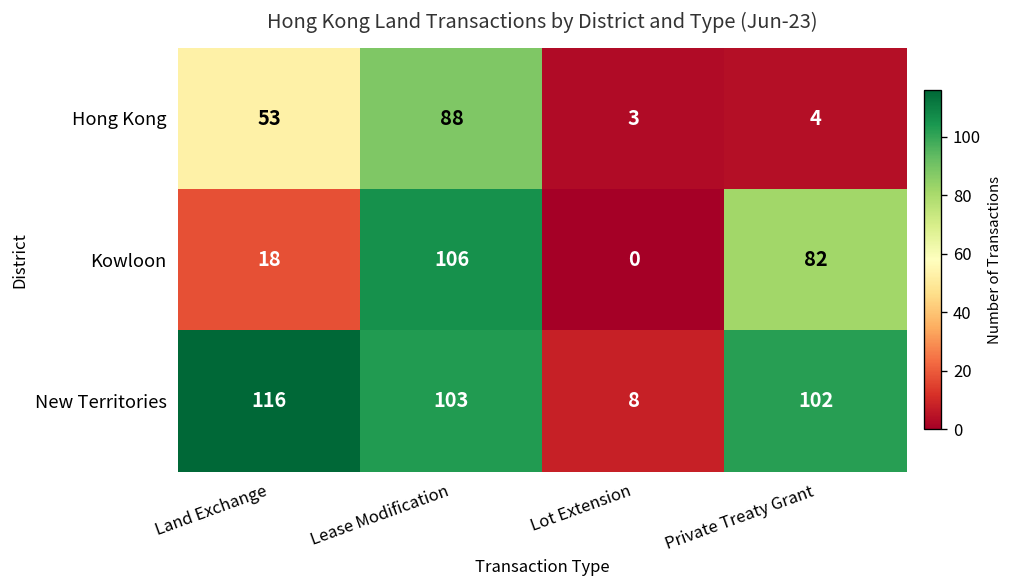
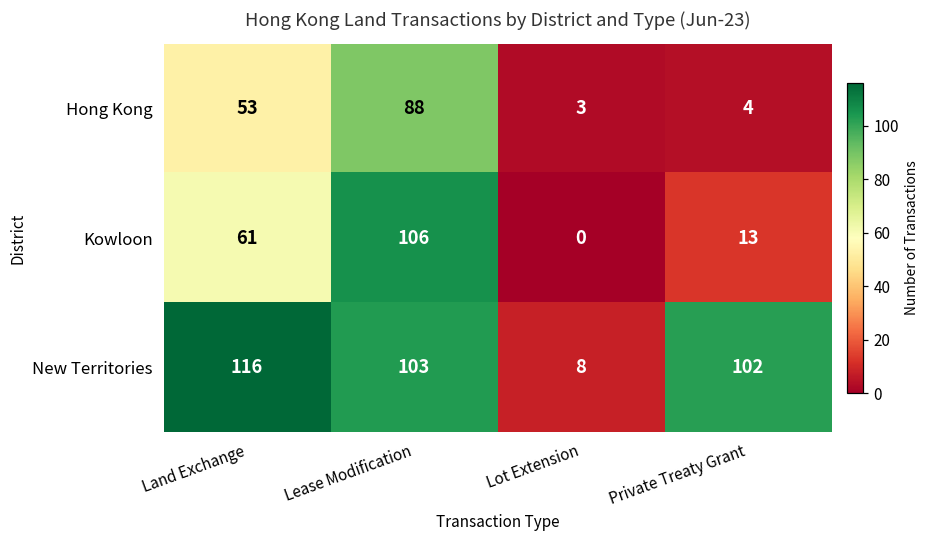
  {
    "Hong Kong": {
      "Land Exchange": 53,
      "Lease Modification": 88,
      "Lot Extension": 3,
      "Private Treaty Grant": 4
    },
    "Kowloon": {
-     "Land Exchange": 18,
+     "Land Exchange": 61,
      "Lease Modification": 106,
      "Lot Extension": 0,
-     "Private Treaty Grant": 82
+     "Private Treaty Grant": 13
    },
    "New Territories": {
      "Land Exchange": 116,
      "Lease Modification": 103,
      "Lot Extension": 8,
      "Private Treaty Grant": 102
    }
  }
